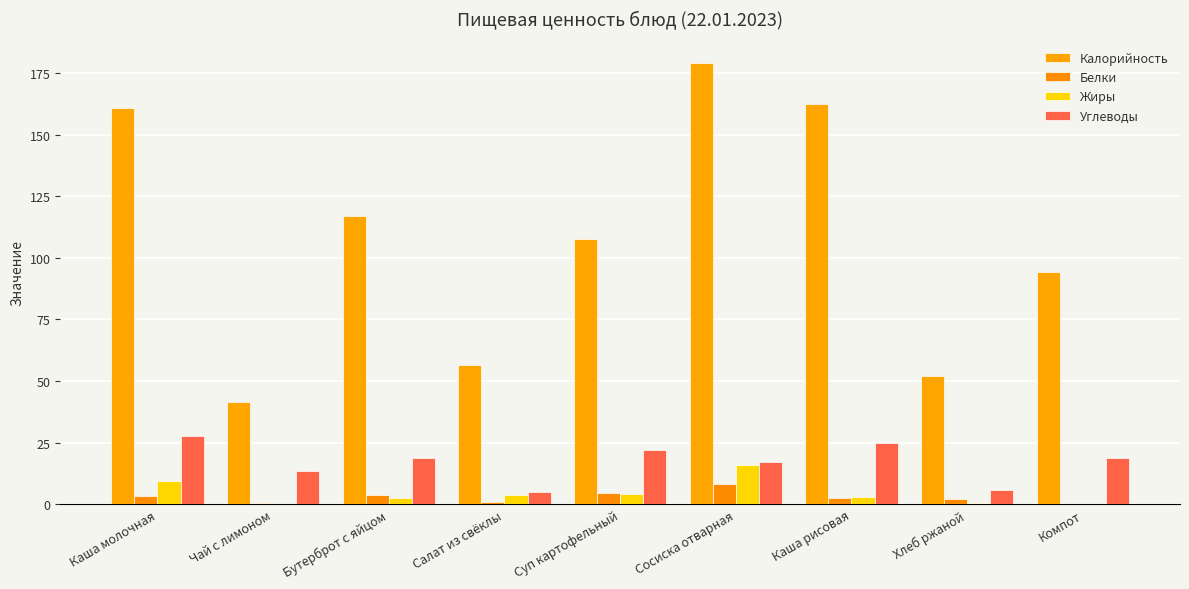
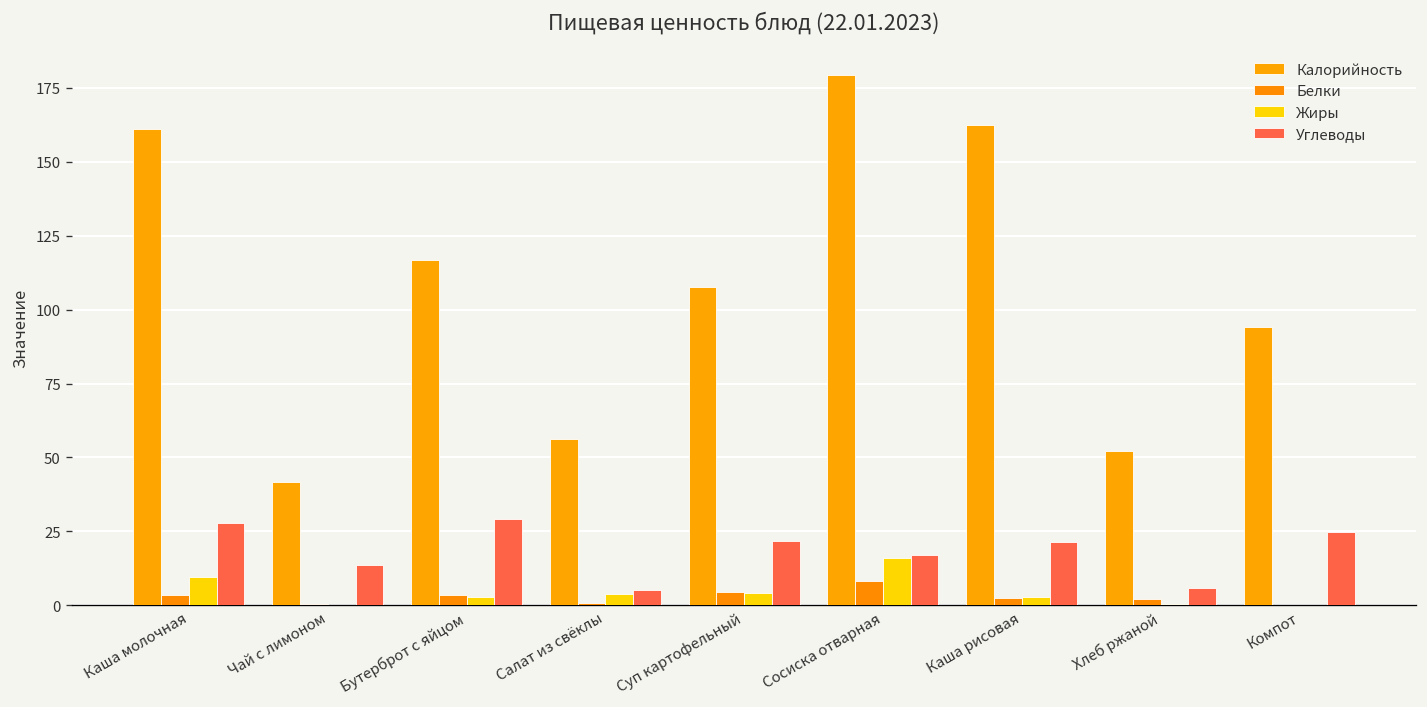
  {
    "Углеводы": {
      "Каша молочная": 28,
      "Чай с лимоном": 13,
-     "Бутерброт с яйцом": 19,
+     "Бутерброт с яйцом": 29,
      "Салат из свёклы": 5,
      "Суп картофельный": 22,
      "Сосиска отварная": 17,
-     "Каша рисовая": 25,
+     "Каша рисовая": 21,
      "Хлеб ржаной": 6,
-     "Компот": 19
+     "Компот": 25
    }
  }
